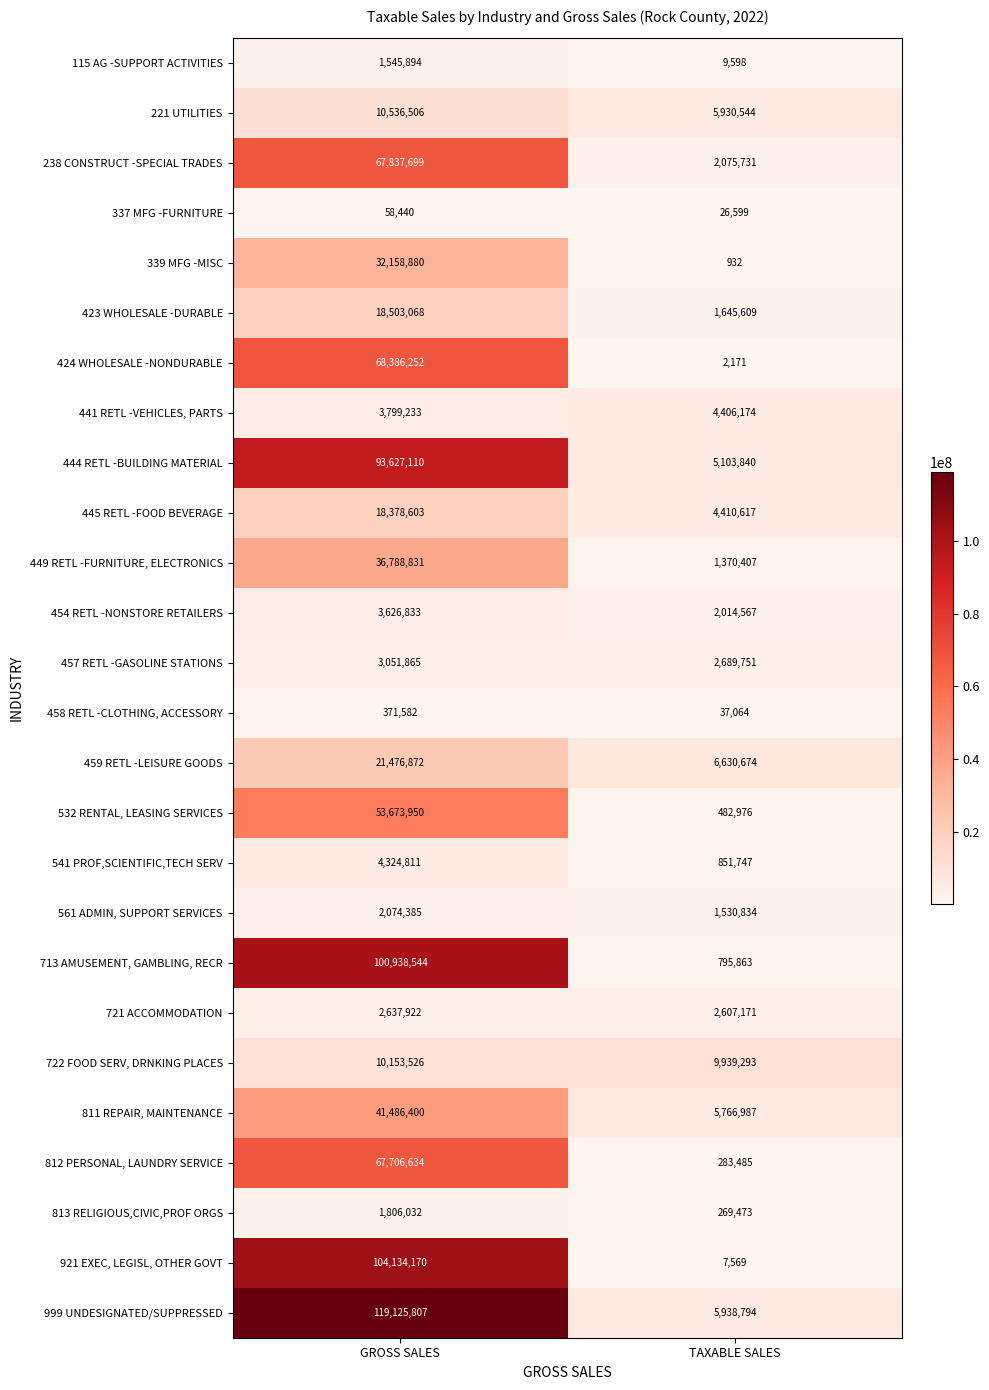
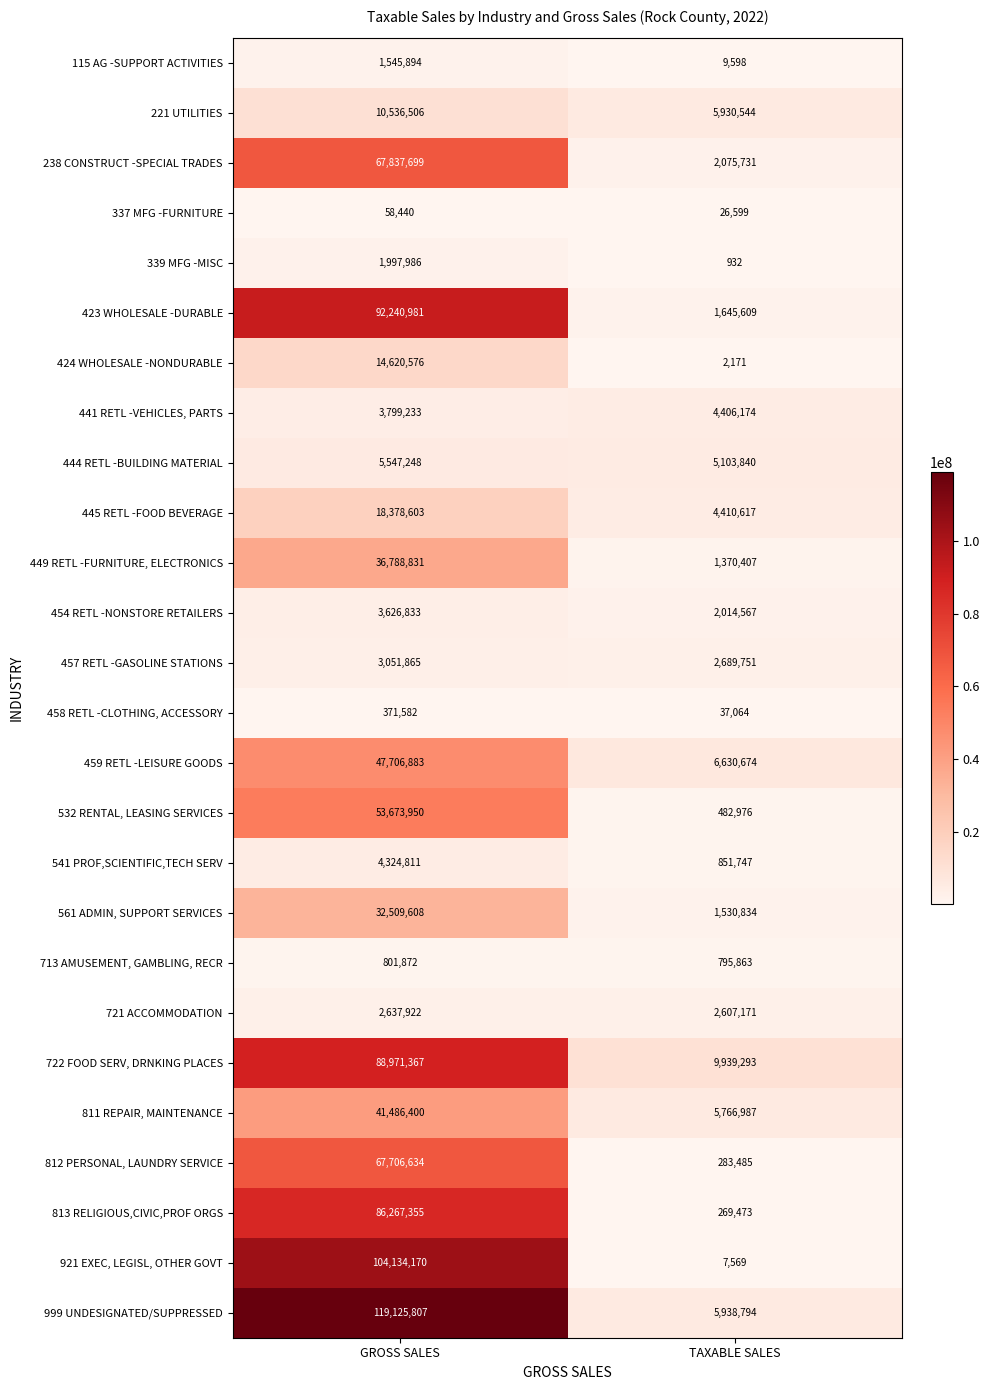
  {
    "115 AG -SUPPORT ACTIVITIES": {
      "GROSS SALES": "1,545,894",
      "TAXABLE SALES": "9,598"
    },
    "221 UTILITIES": {
      "GROSS SALES": "10,536,506",
      "TAXABLE SALES": "5,930,544"
    },
    "238 CONSTRUCT -SPECIAL TRADES": {
      "GROSS SALES": "67,837,699",
      "TAXABLE SALES": "2,075,731"
    },
    "337 MFG -FURNITURE": {
      "GROSS SALES": "58,440",
      "TAXABLE SALES": "26,599"
    },
    "339 MFG -MISC": {
-     "GROSS SALES": "32,158,880",
+     "GROSS SALES": "1,997,986",
      "TAXABLE SALES": "932"
    },
    "423 WHOLESALE -DURABLE": {
-     "GROSS SALES": "18,503,068",
+     "GROSS SALES": "92,240,981",
      "TAXABLE SALES": "1,645,609"
    },
    "424 WHOLESALE -NONDURABLE": {
-     "GROSS SALES": "68,386,252",
+     "GROSS SALES": "14,620,576",
      "TAXABLE SALES": "2,171"
    },
    "441 RETL -VEHICLES, PARTS": {
      "GROSS SALES": "3,799,233",
      "TAXABLE SALES": "4,406,174"
    },
    "444 RETL -BUILDING MATERIAL": {
-     "GROSS SALES": "93,627,110",
+     "GROSS SALES": "5,547,248",
      "TAXABLE SALES": "5,103,840"
    },
    "445 RETL -FOOD BEVERAGE": {
      "GROSS SALES": "18,378,603",
      "TAXABLE SALES": "4,410,617"
    },
    "449 RETL -FURNITURE, ELECTRONICS": {
      "GROSS SALES": "36,788,831",
      "TAXABLE SALES": "1,370,407"
    },
    "454 RETL -NONSTORE RETAILERS": {
      "GROSS SALES": "3,626,833",
      "TAXABLE SALES": "2,014,567"
    },
    "457 RETL -GASOLINE STATIONS": {
      "GROSS SALES": "3,051,865",
      "TAXABLE SALES": "2,689,751"
    },
    "458 RETL -CLOTHING, ACCESSORY": {
      "GROSS SALES": "371,582",
      "TAXABLE SALES": "37,064"
    },
    "459 RETL -LEISURE GOODS": {
-     "GROSS SALES": "21,476,872",
+     "GROSS SALES": "47,706,883",
      "TAXABLE SALES": "6,630,674"
    },
    "532 RENTAL, LEASING SERVICES": {
      "GROSS SALES": "53,673,950",
      "TAXABLE SALES": "482,976"
    },
    "541 PROF,SCIENTIFIC,TECH SERV": {
      "GROSS SALES": "4,324,811",
      "TAXABLE SALES": "851,747"
    },
    "561 ADMIN, SUPPORT SERVICES": {
-     "GROSS SALES": "2,074,385",
+     "GROSS SALES": "32,509,608",
      "TAXABLE SALES": "1,530,834"
    },
    "713 AMUSEMENT, GAMBLING, RECR": {
-     "GROSS SALES": "100,938,544",
+     "GROSS SALES": "801,872",
      "TAXABLE SALES": "795,863"
    },
    "721 ACCOMMODATION": {
      "GROSS SALES": "2,637,922",
      "TAXABLE SALES": "2,607,171"
    },
    "722 FOOD SERV, DRNKING PLACES": {
-     "GROSS SALES": "10,153,526",
+     "GROSS SALES": "88,971,367",
      "TAXABLE SALES": "9,939,293"
    },
    "811 REPAIR, MAINTENANCE": {
      "GROSS SALES": "41,486,400",
      "TAXABLE SALES": "5,766,987"
    },
    "812 PERSONAL, LAUNDRY SERVICE": {
      "GROSS SALES": "67,706,634",
      "TAXABLE SALES": "283,485"
    },
    "813 RELIGIOUS,CIVIC,PROF ORGS": {
-     "GROSS SALES": "1,806,032",
+     "GROSS SALES": "86,267,355",
      "TAXABLE SALES": "269,473"
    },
    "921 EXEC, LEGISL, OTHER GOVT": {
      "GROSS SALES": "104,134,170",
      "TAXABLE SALES": "7,569"
    },
    "999 UNDESIGNATED/SUPPRESSED": {
      "GROSS SALES": "119,125,807",
      "TAXABLE SALES": "5,938,794"
    }
  }
